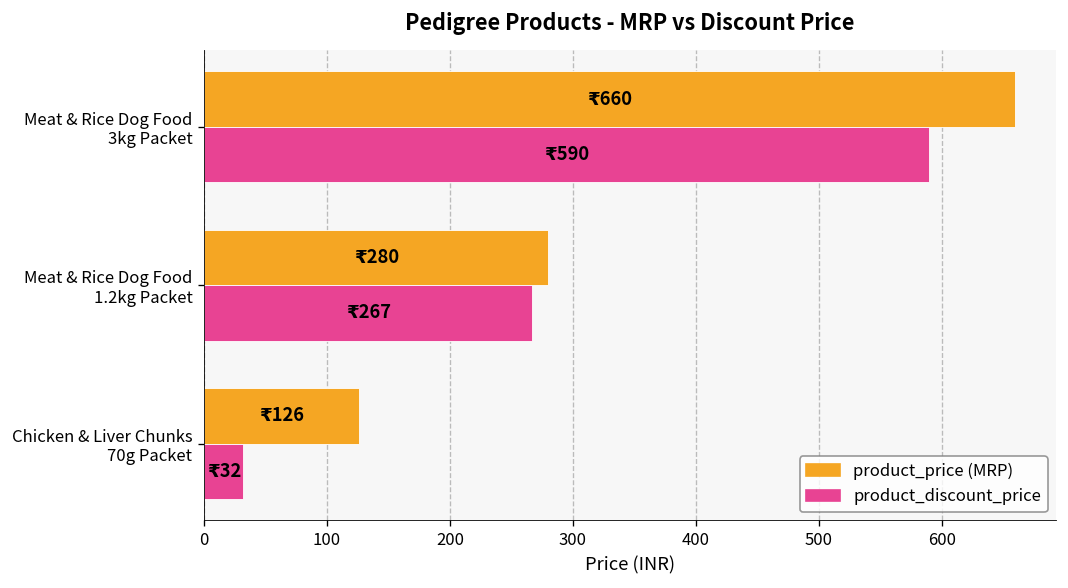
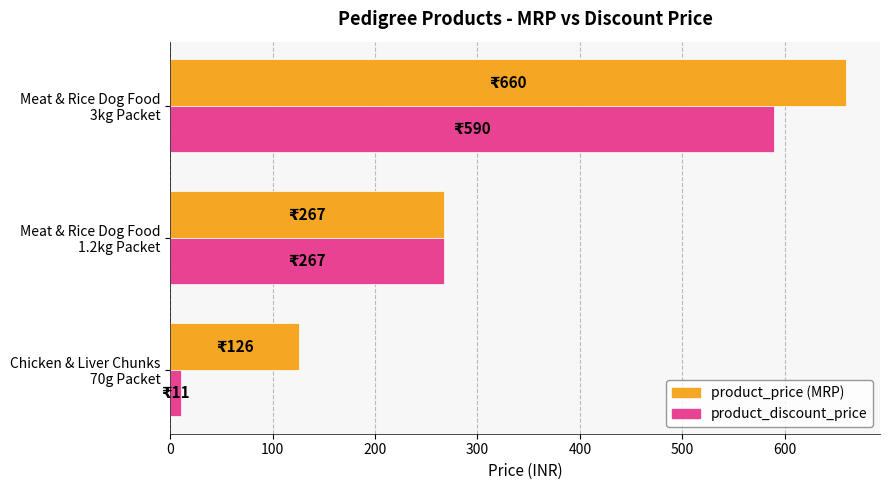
  {
    "product_price (MRP)": {
      "Meat & Rice Dog Food 3kg Packet": 660,
-     "Meat & Rice Dog Food 1.2kg Packet": 280,
+     "Meat & Rice Dog Food 1.2kg Packet": 267,
      "Chicken & Liver Chunks 70g Packet": 126
    },
    "product_discount_price": {
      "Meat & Rice Dog Food 3kg Packet": 590,
      "Meat & Rice Dog Food 1.2kg Packet": 267,
-     "Chicken & Liver Chunks 70g Packet": 32
+     "Chicken & Liver Chunks 70g Packet": 11
    }
  }
